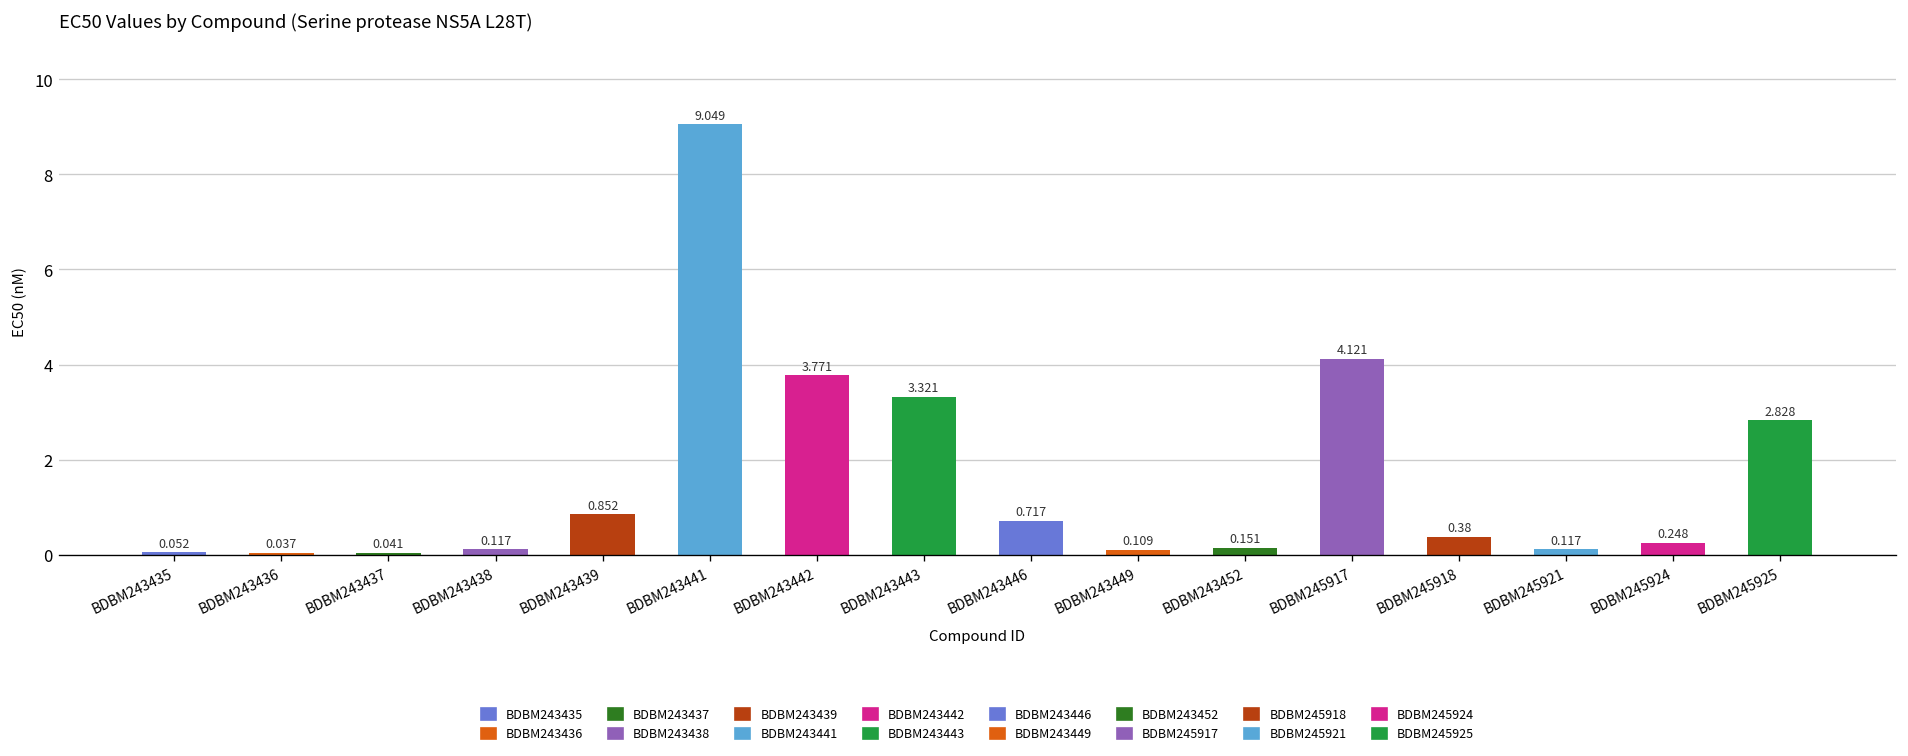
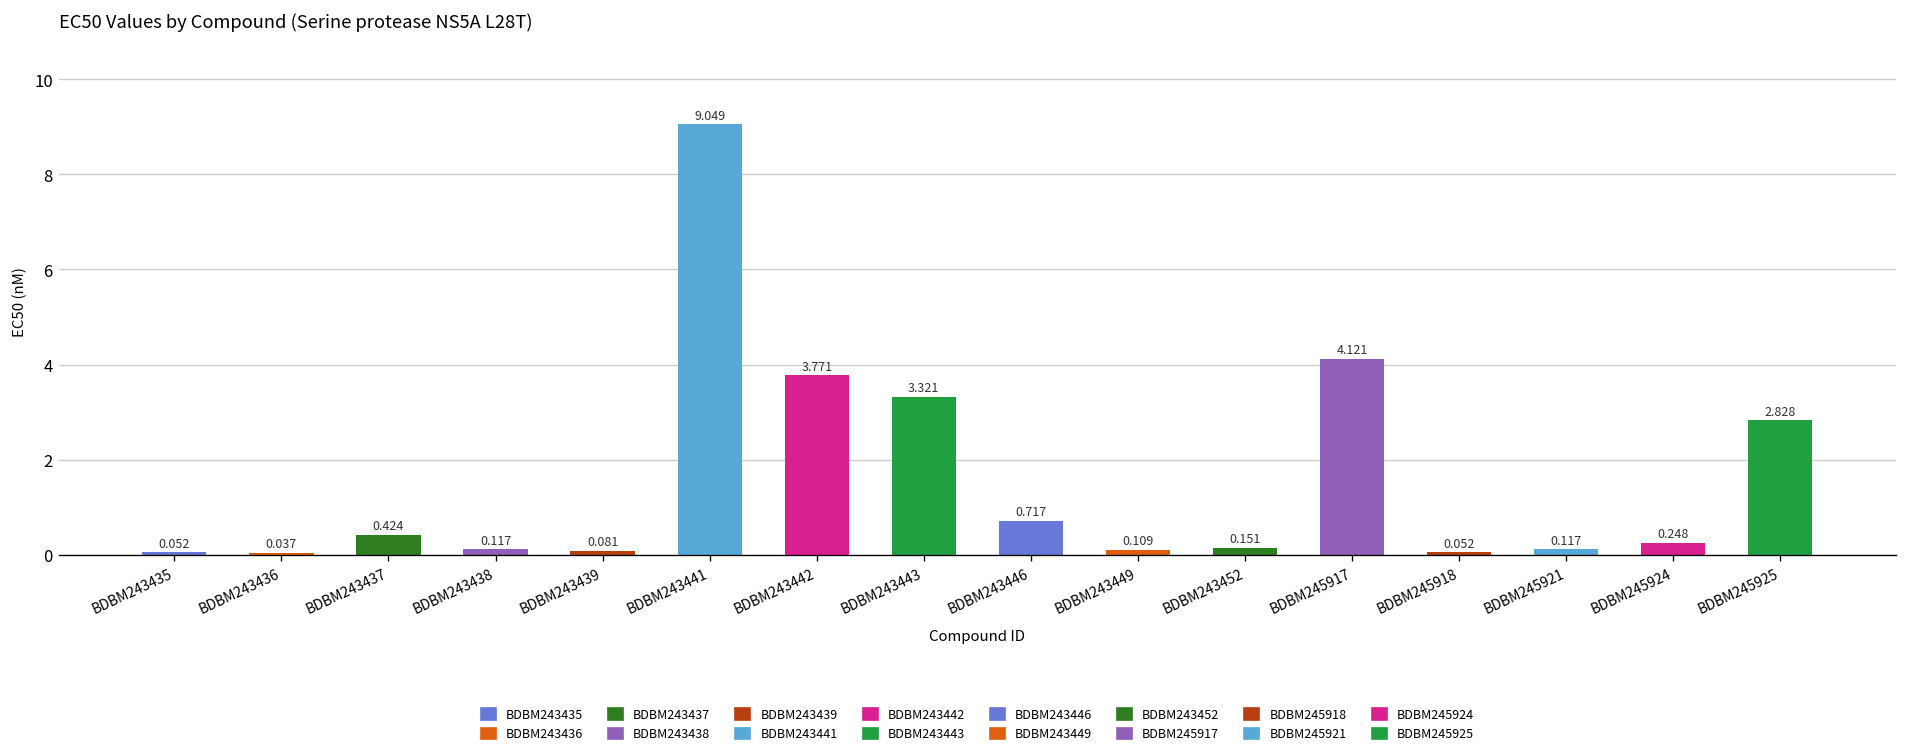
  {
    "BDBM243435": 0.052,
    "BDBM243436": 0.037,
-   "BDBM243437": 0.041,
+   "BDBM243437": 0.424,
    "BDBM243438": 0.117,
-   "BDBM243439": 0.852,
+   "BDBM243439": 0.081,
    "BDBM243441": 9.049,
    "BDBM243442": 3.771,
    "BDBM243443": 3.321,
    "BDBM243446": 0.717,
    "BDBM243449": 0.109,
    "BDBM243452": 0.151,
    "BDBM245917": 4.121,
-   "BDBM245918": 0.38,
+   "BDBM245918": 0.052,
    "BDBM245921": 0.117,
    "BDBM245924": 0.248,
    "BDBM245925": 2.828
  }
